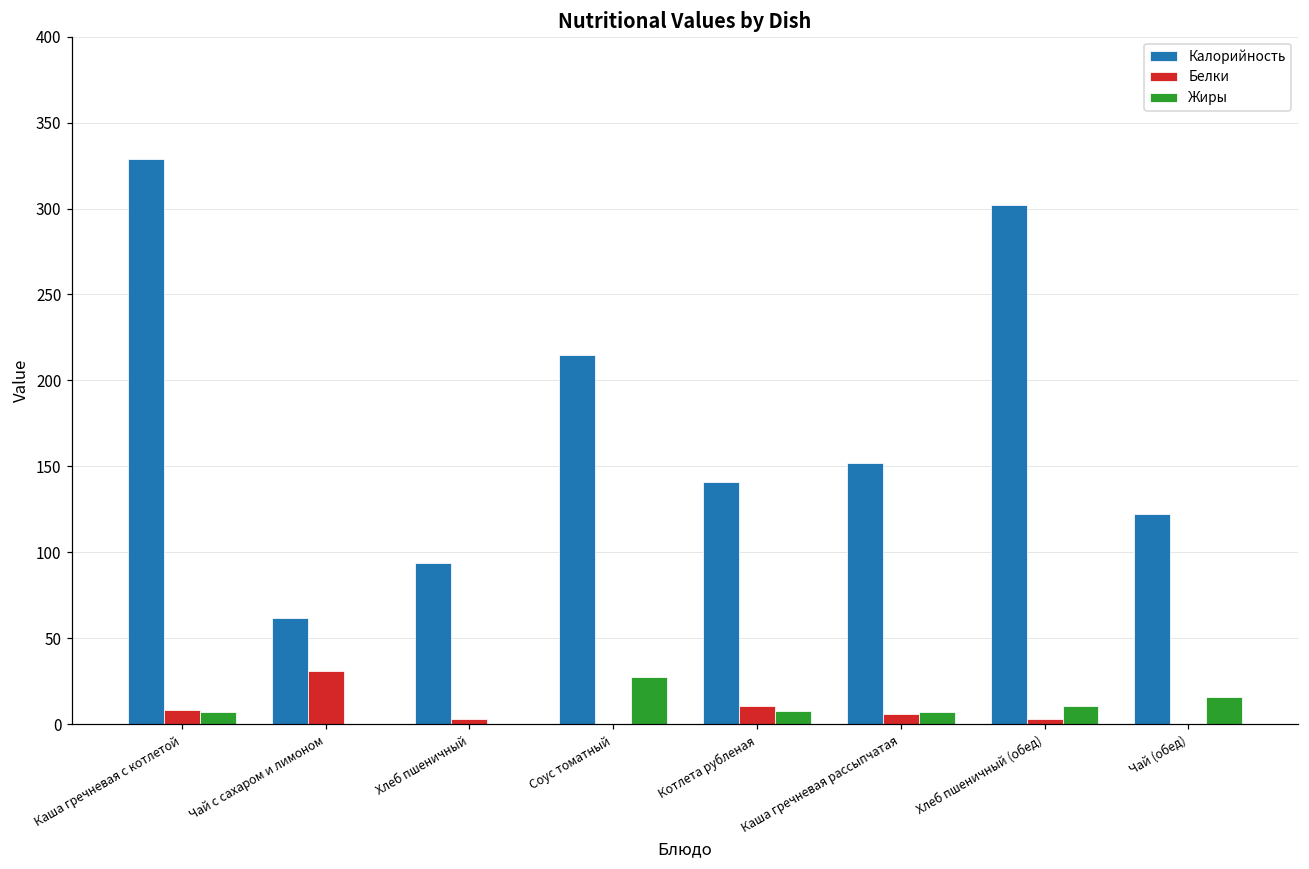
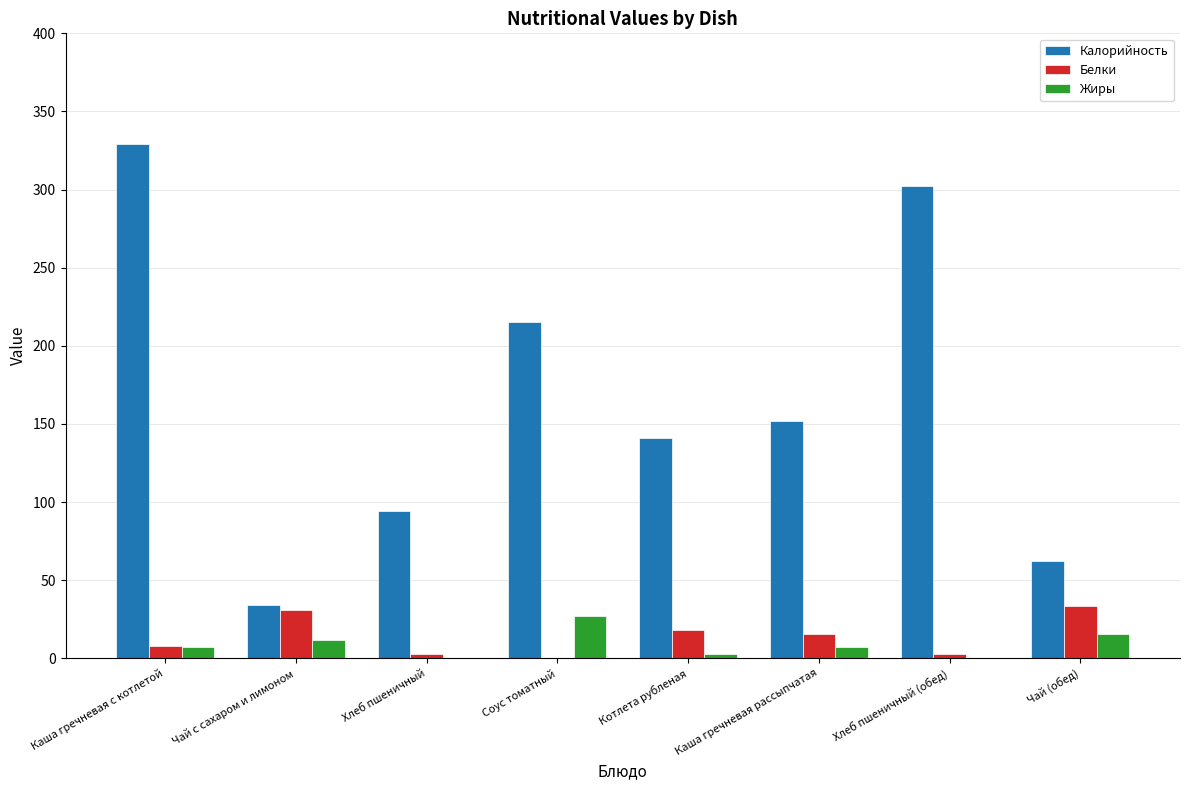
  {
    "Калорийность": {
      "Каша гречневая с котлетой": 329,
-     "Чай с сахаром и лимоном": 62,
+     "Чай с сахаром и лимоном": 34,
      "Хлеб пшеничный": 94,
      "Соус томатный": 215,
      "Котлета рубленая": 141,
      "Каша гречневая рассыпчатая": 152,
      "Хлеб пшеничный (обед)": 302,
-     "Чай (обед)": 122
+     "Чай (обед)": 62
    },
    "Белки": {
      "Каша гречневая с котлетой": 8,
      "Чай с сахаром и лимоном": 31,
      "Хлеб пшеничный": 3,
-     "Котлета рубленая": 10,
-     "Каша гречневая рассыпчатая": 6,
+     "Котлета рубленая": 18,
+     "Каша гречневая рассыпчатая": 16,
      "Хлеб пшеничный (обед)": 3,
-     "Чай (обед)": 0
+     "Чай (обед)": 34
    },
    "Жиры": {
      "Каша гречневая с котлетой": 7,
-     "Чай с сахаром и лимоном": 0,
+     "Чай с сахаром и лимоном": 12,
      "Соус томатный": 27,
-     "Котлета рубленая": 8,
+     "Котлета рубленая": 3,
      "Каша гречневая рассыпчатая": 7,
-     "Хлеб пшеничный (обед)": 11,
+     "Хлеб пшеничный (обед)": 0,
      "Чай (обед)": 16
    }
  }
